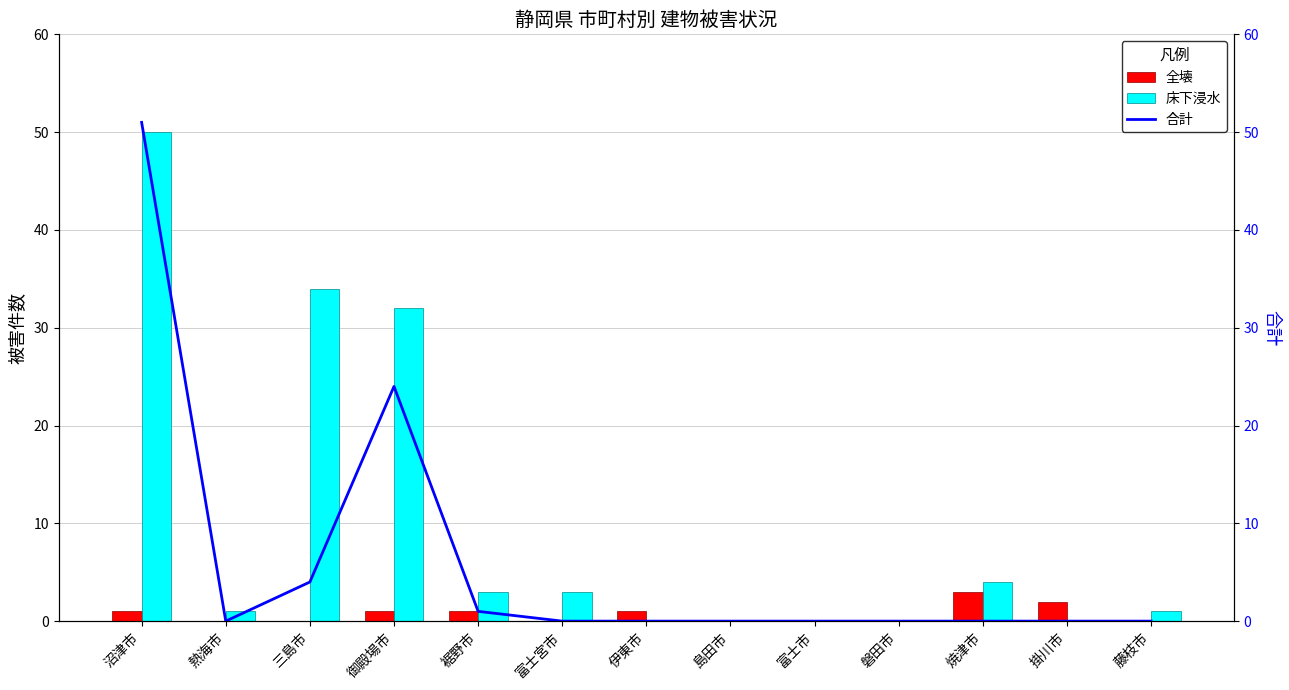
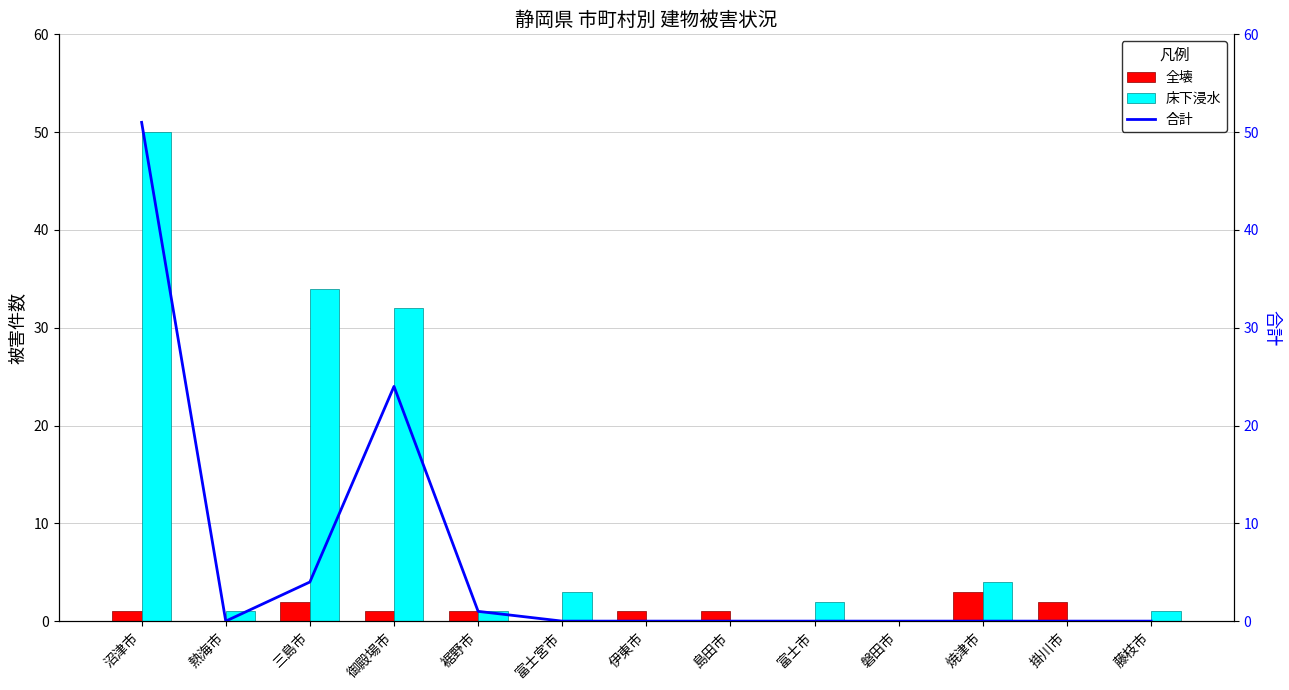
  {
    "全壊": {
      "沼津市": 1,
      "熱海市": 0,
-     "三島市": 0,
+     "三島市": 2,
      "御殿場市": 1,
      "裾野市": 1,
      "富士宮市": 0,
      "伊東市": 1,
-     "島田市": 0,
+     "島田市": 1,
      "富士市": 0,
      "磐田市": 0,
      "焼津市": 3,
      "掛川市": 2,
      "藤枝市": 0
    },
    "床下浸水": {
      "沼津市": 50,
      "熱海市": 1,
      "三島市": 34,
      "御殿場市": 32,
-     "裾野市": 3,
+     "裾野市": 1,
      "富士宮市": 3,
      "伊東市": 0,
      "島田市": 0,
-     "富士市": 0,
+     "富士市": 2,
      "磐田市": 0,
      "焼津市": 4,
      "掛川市": 0,
      "藤枝市": 1
    },
    "合計": {
      "沼津市": 51,
      "熱海市": 0,
      "三島市": 4,
      "御殿場市": 24,
      "裾野市": 1,
      "富士宮市": 0,
      "伊東市": 0,
      "島田市": 0,
      "富士市": 0,
      "磐田市": 0,
      "焼津市": 0,
      "掛川市": 0,
      "藤枝市": 0
    }
  }
